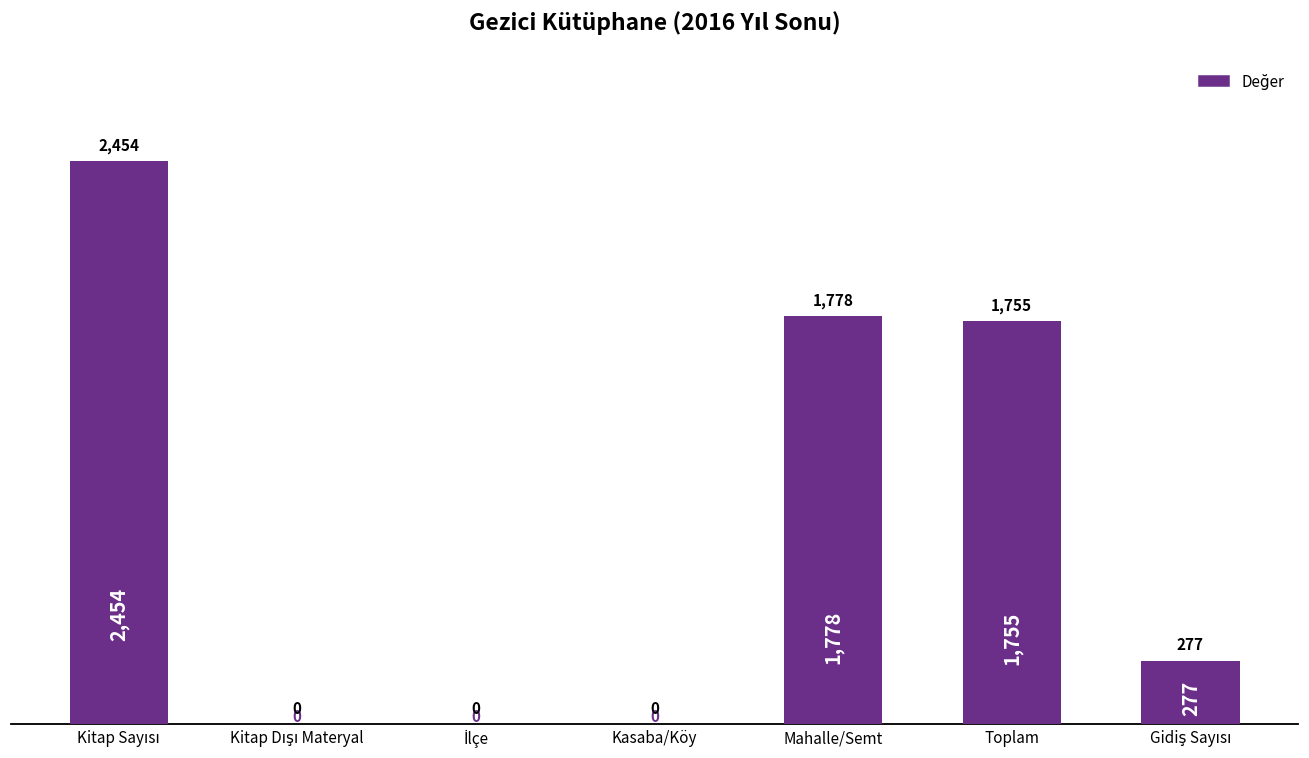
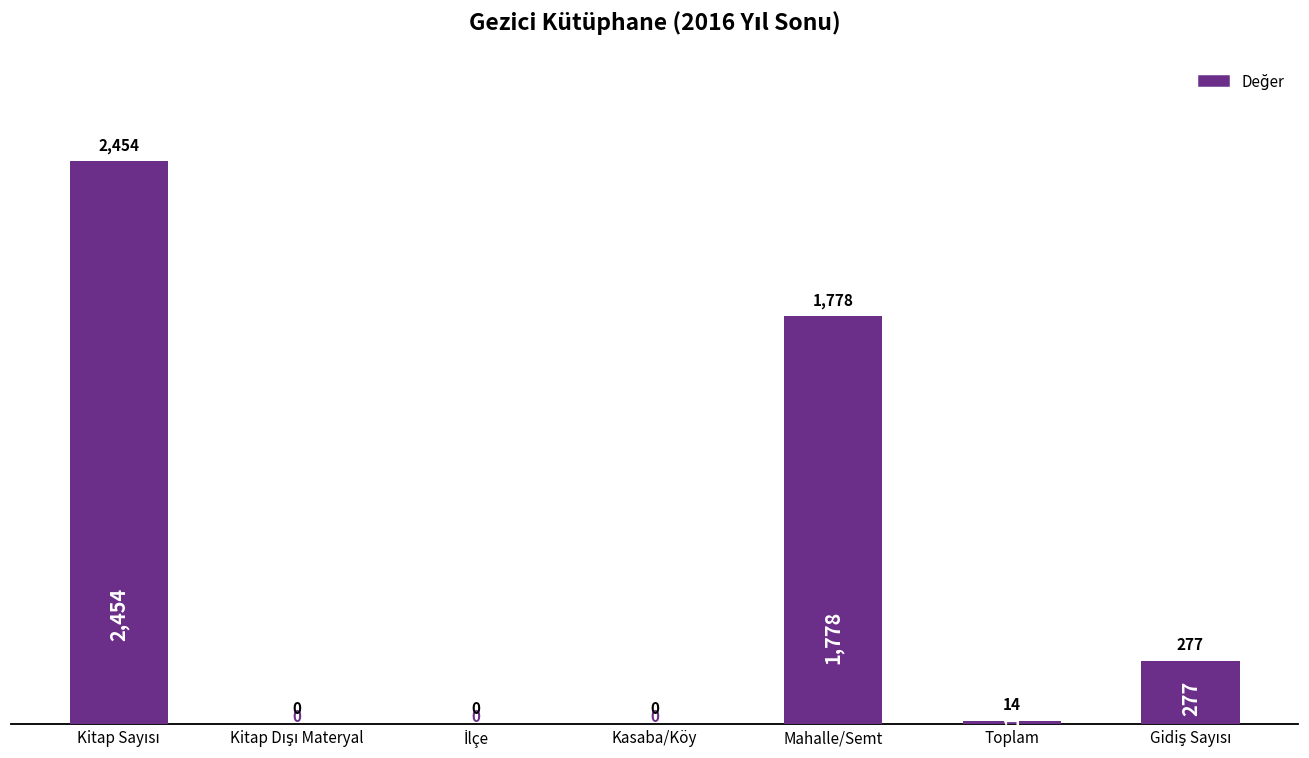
  {
    "Kitap Sayısı": "2,454",
    "Mahalle/Semt": "1,778",
-   "Toplam": "1,755",
+   "Toplam": "14",
    "Gidiş Sayısı": "277"
  }
